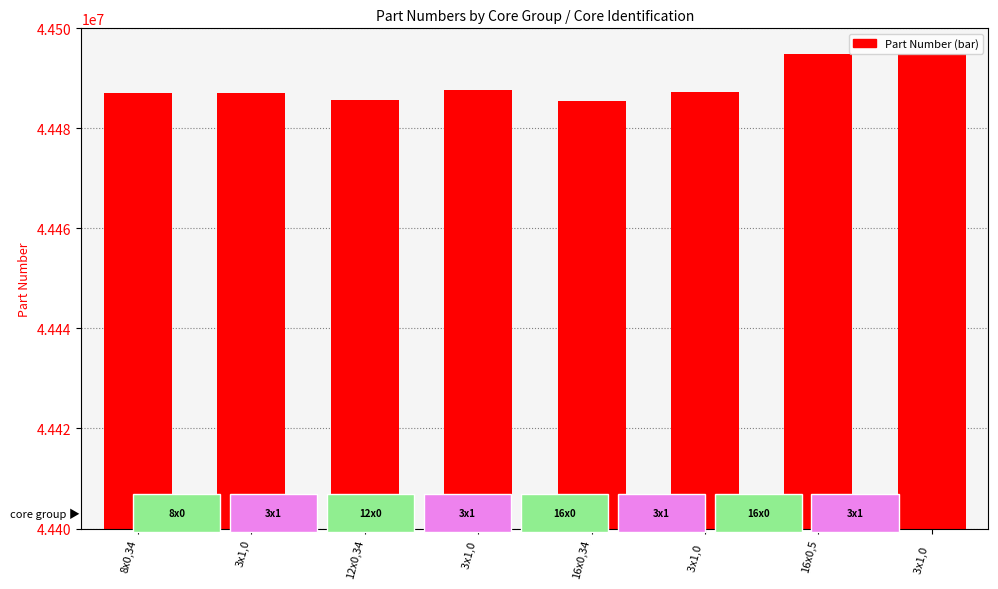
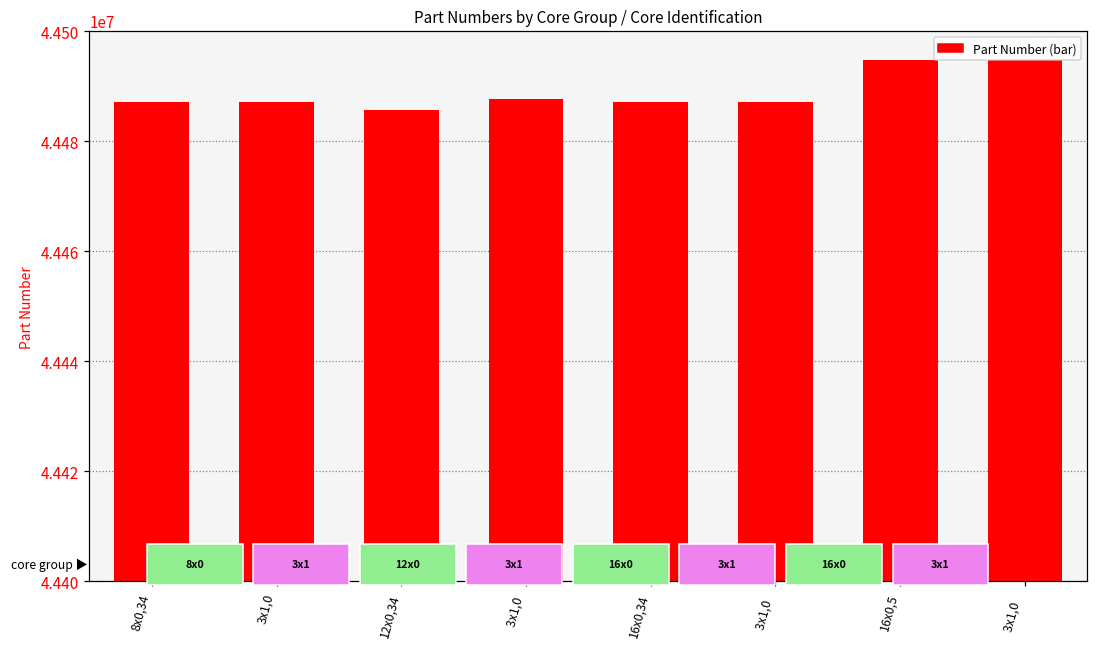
  {
    "8x0,34": 44487000,
    "12x0,34": 44486000,
-   "16x0,34": 44485000,
+   "16x0,34": 44487000,
    "16x0,5": 44495000
  }
